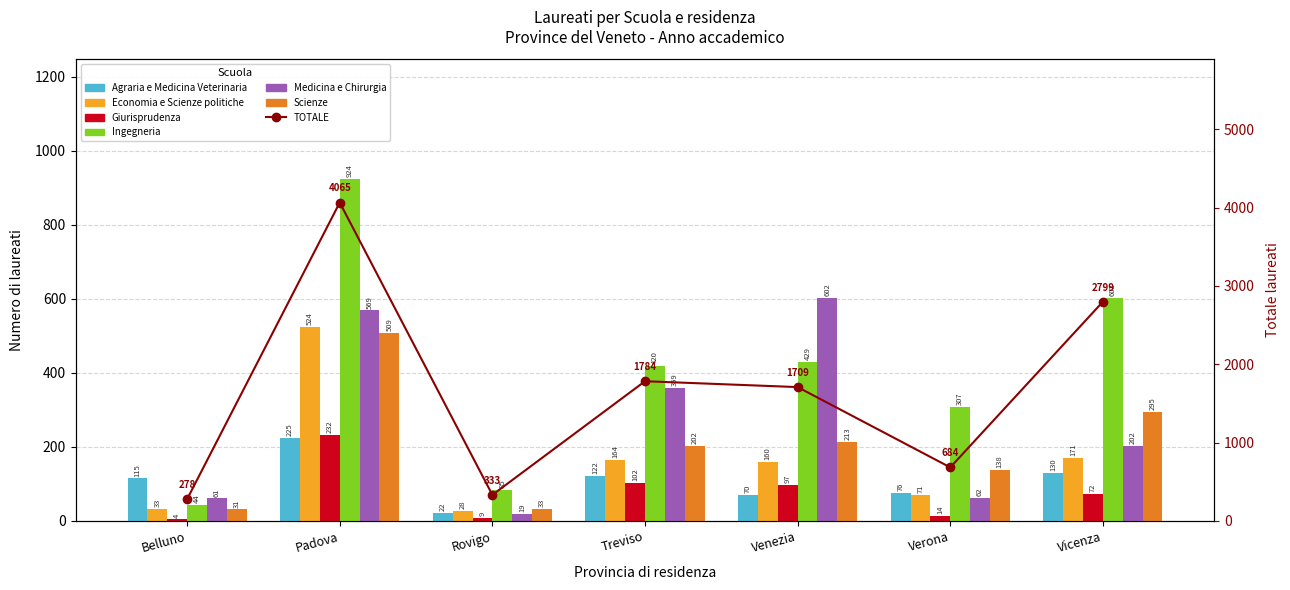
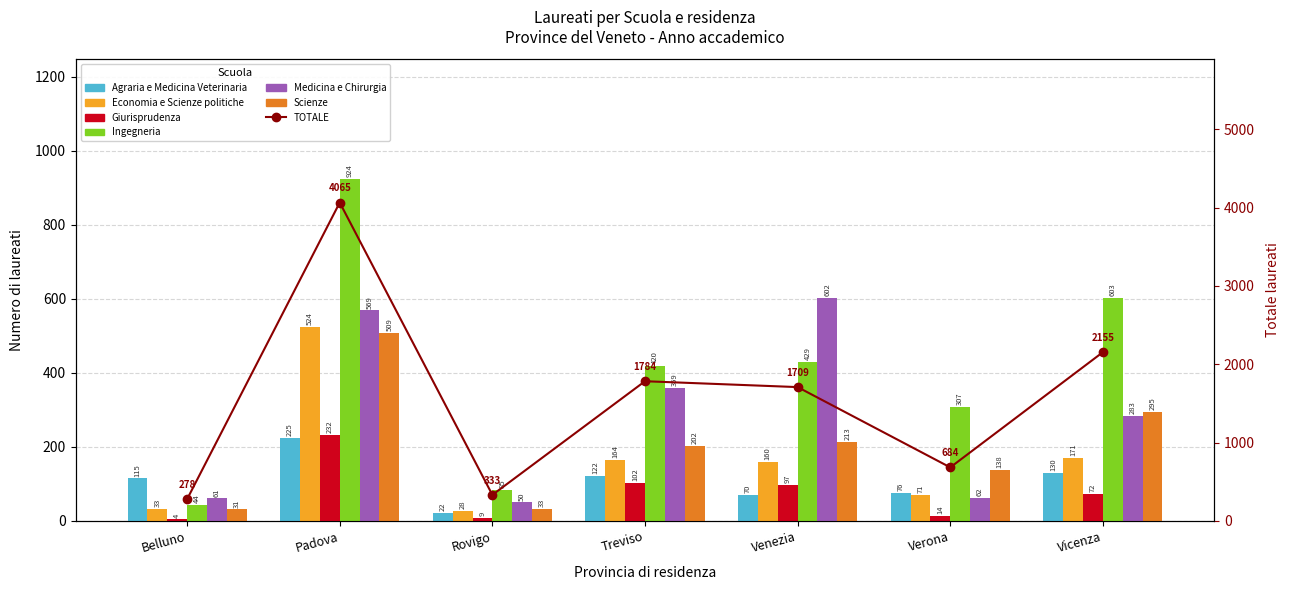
  {
    "Agraria e Medicina Veterinaria": {
      "Belluno": 115,
      "Padova": 225,
      "Rovigo": 22,
      "Treviso": 122,
      "Venezia": 70,
      "Verona": 76,
      "Vicenza": 130
    },
    "Giurisprudenza": {
      "Belluno": 4,
      "Padova": 232,
      "Rovigo": 9,
      "Treviso": 102,
      "Venezia": 97,
      "Verona": 14,
      "Vicenza": 72
    },
    "Ingegneria": {
      "Belluno": 44,
      "Padova": 924,
      "Treviso": 420,
      "Venezia": 429,
      "Verona": 307,
      "Vicenza": 603
    },
    "Medicina e Chirurgia": {
      "Belluno": 61,
      "Padova": 569,
-     "Rovigo": 19,
+     "Rovigo": 50,
      "Treviso": 359,
      "Venezia": 602,
      "Verona": 62,
-     "Vicenza": 202
+     "Vicenza": 283
    },
    "TOTALE": {
      "Belluno": 278,
      "Padova": 4065,
      "Rovigo": 333,
      "Treviso": 1784,
      "Venezia": 1709,
      "Verona": 684,
-     "Vicenza": 2799
+     "Vicenza": 2155
    }
  }
